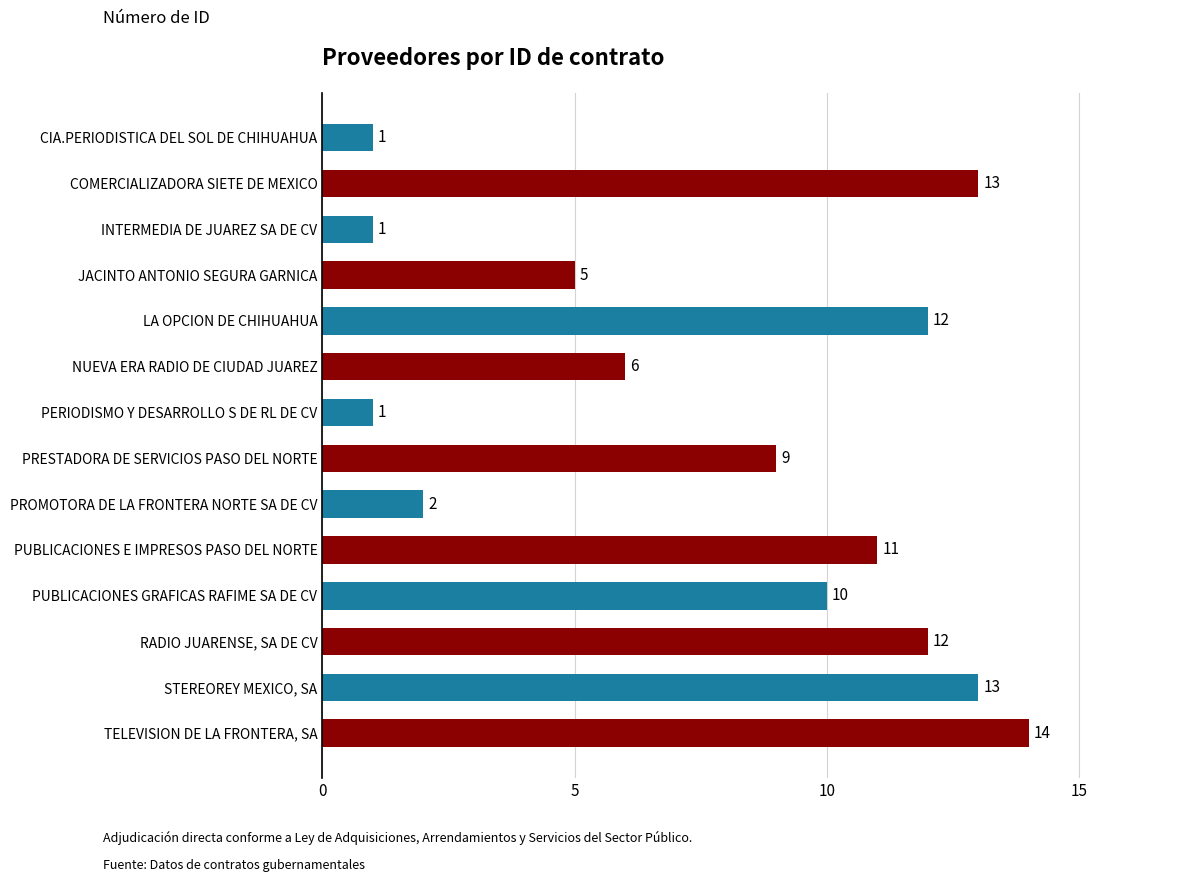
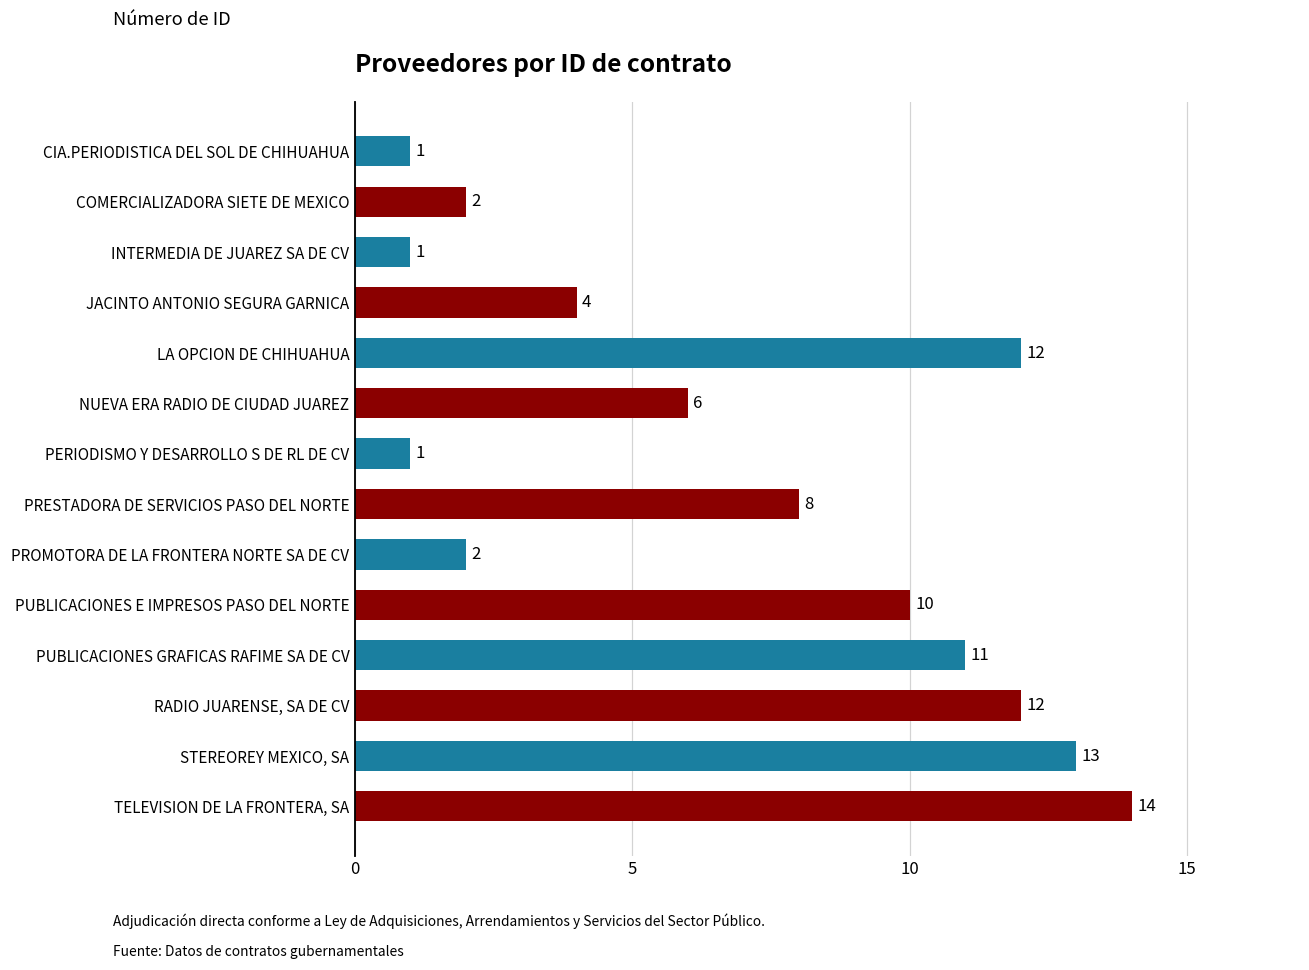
  {
    "CIA.PERIODISTICA DEL SOL DE CHIHUAHUA": 1,
-   "COMERCIALIZADORA SIETE DE MEXICO": 13,
+   "COMERCIALIZADORA SIETE DE MEXICO": 2,
    "INTERMEDIA DE JUAREZ SA DE CV": 1,
-   "JACINTO ANTONIO SEGURA GARNICA": 5,
+   "JACINTO ANTONIO SEGURA GARNICA": 4,
    "LA OPCION DE CHIHUAHUA": 12,
    "NUEVA ERA RADIO DE CIUDAD JUAREZ": 6,
    "PERIODISMO Y DESARROLLO S DE RL DE CV": 1,
-   "PRESTADORA DE SERVICIOS PASO DEL NORTE": 9,
+   "PRESTADORA DE SERVICIOS PASO DEL NORTE": 8,
    "PROMOTORA DE LA FRONTERA NORTE SA DE CV": 2,
-   "PUBLICACIONES E IMPRESOS PASO DEL NORTE": 11,
-   "PUBLICACIONES GRAFICAS RAFIME SA DE CV": 10,
+   "PUBLICACIONES E IMPRESOS PASO DEL NORTE": 10,
+   "PUBLICACIONES GRAFICAS RAFIME SA DE CV": 11,
    "RADIO JUARENSE, SA DE CV": 12,
    "STEREOREY MEXICO, SA": 13,
    "TELEVISION DE LA FRONTERA, SA": 14
  }
